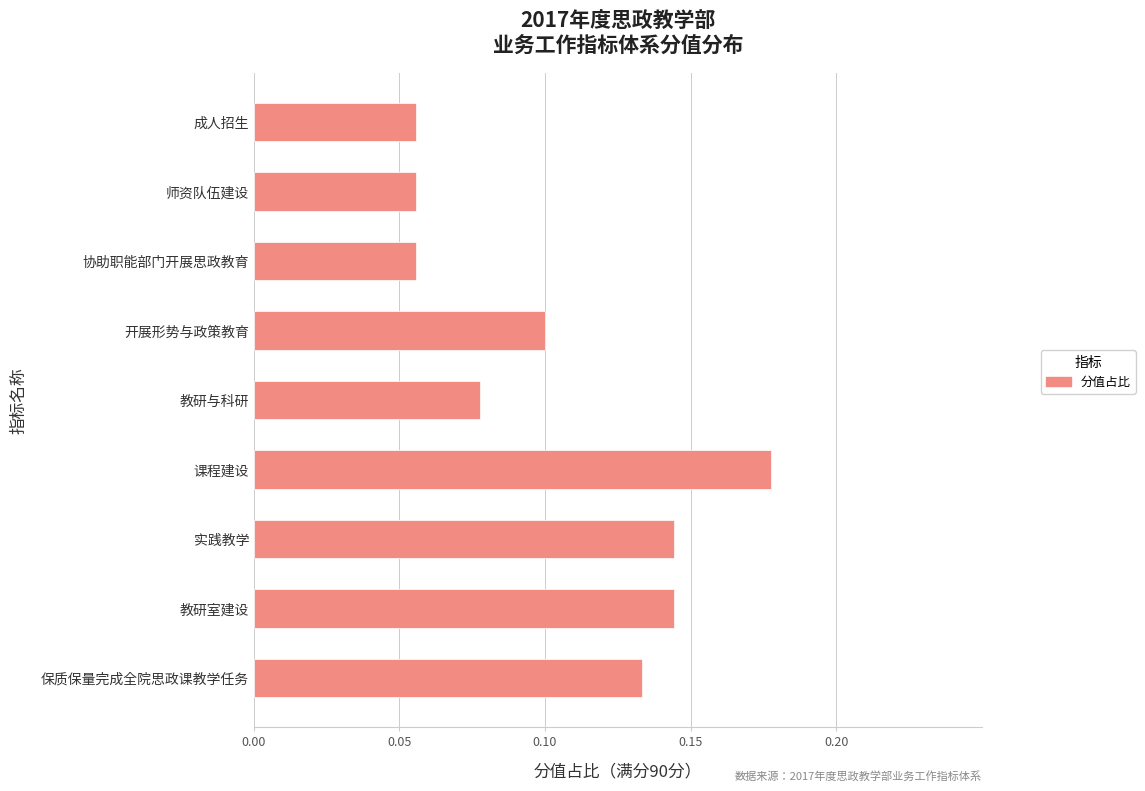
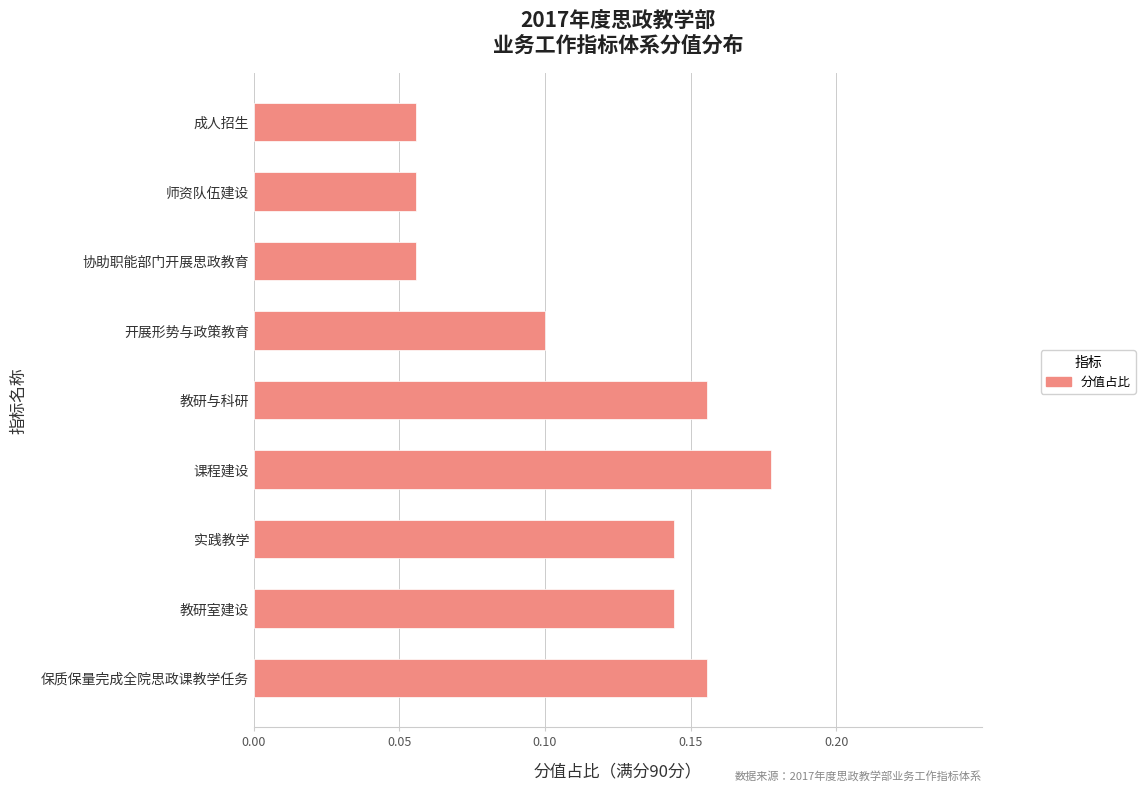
  {
    "成人招生": 0.056,
    "师资队伍建设": 0.056,
    "协助职能部门开展思政教育": 0.056,
    "开展形势与政策教育": 0.100,
-   "教研与科研": 0.078,
+   "教研与科研": 0.156,
    "课程建设": 0.178,
    "实践教学": 0.144,
    "教研室建设": 0.144,
-   "保质保量完成全院思政课教学任务": 0.133
+   "保质保量完成全院思政课教学任务": 0.156
  }
